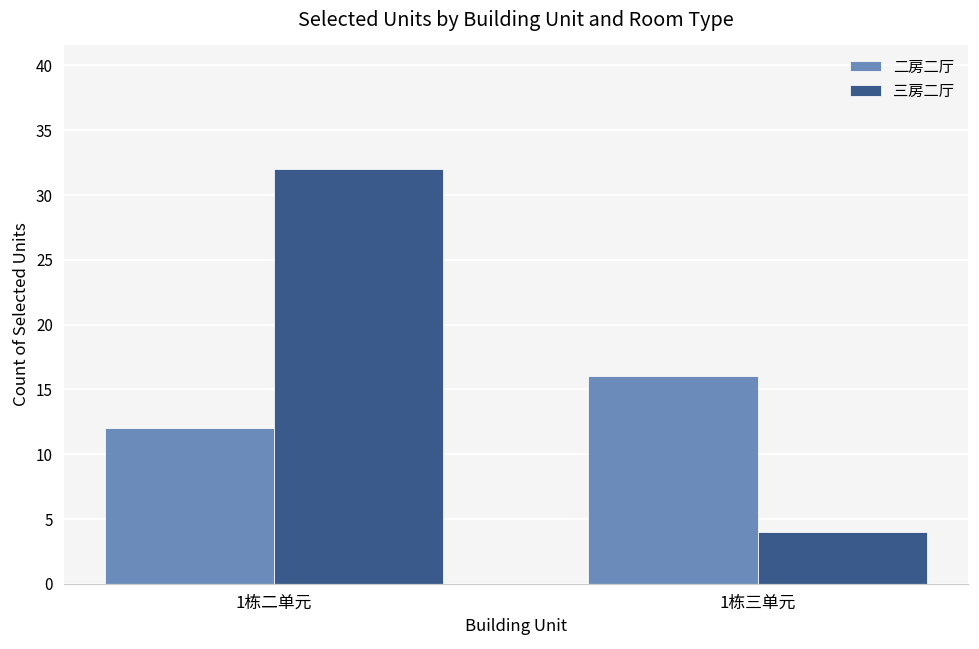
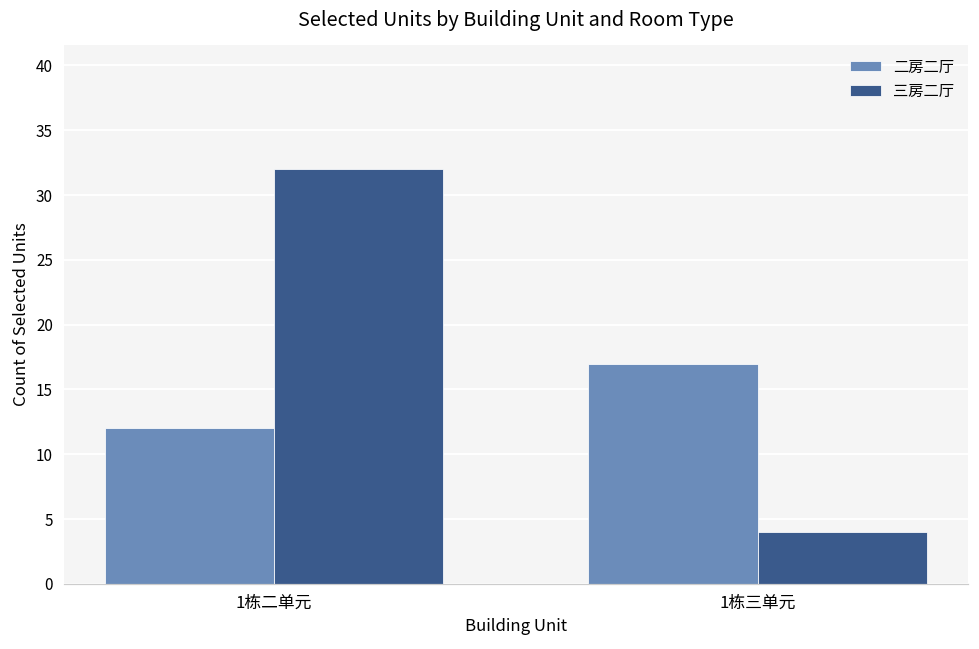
  {
    "二房二厅": {
      "1栋二单元": 12,
-     "1栋三单元": 16
+     "1栋三单元": 17
    },
    "三房二厅": {
      "1栋二单元": 32,
      "1栋三单元": 4
    }
  }
